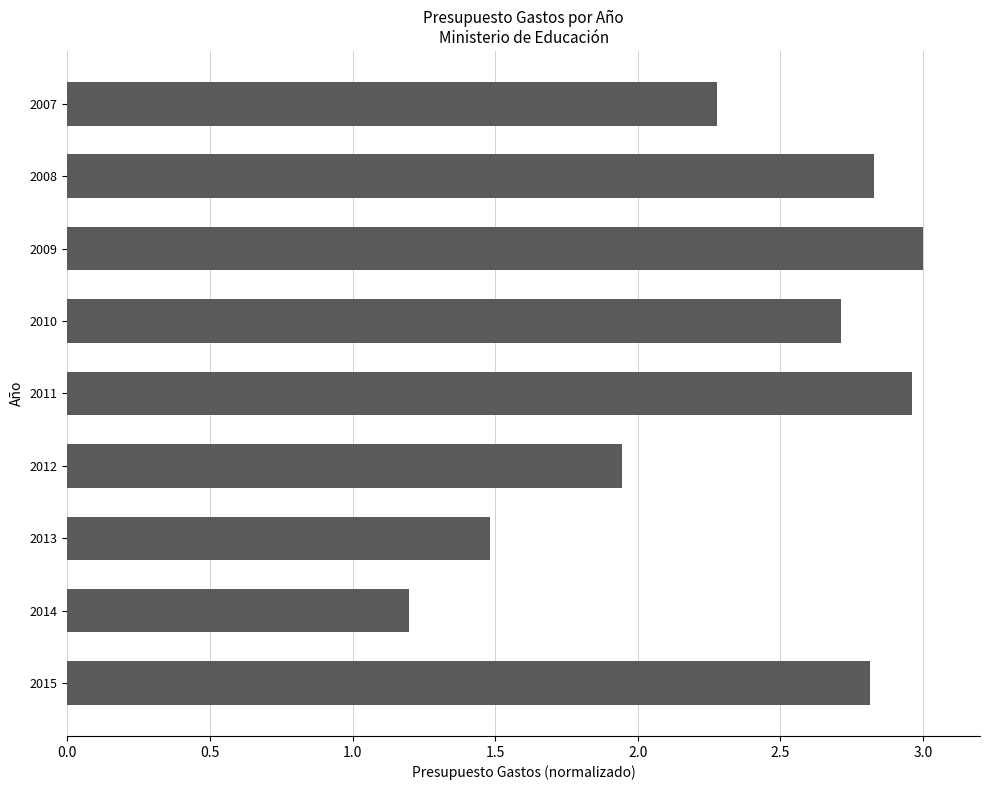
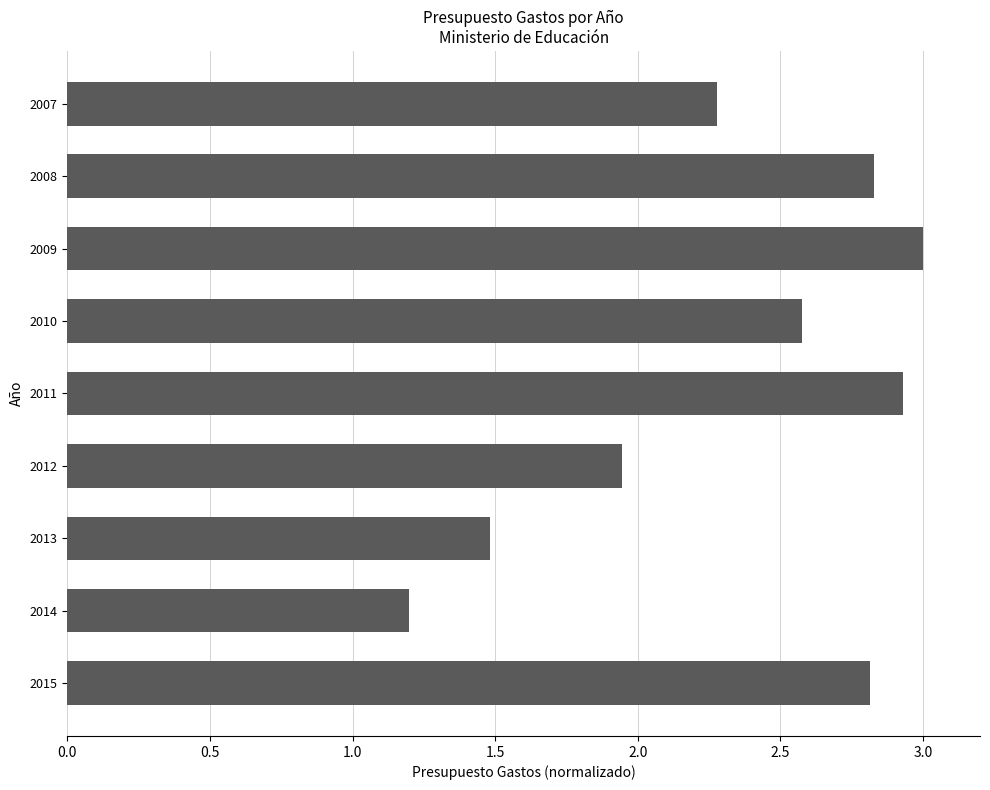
  {
    "2007": 2.28,
    "2008": 2.83,
    "2009": 3.00,
-   "2010": 2.71,
-   "2011": 2.96,
+   "2010": 2.58,
+   "2011": 2.93,
    "2012": 1.94,
    "2013": 1.48,
    "2014": 1.20,
    "2015": 2.81
  }
